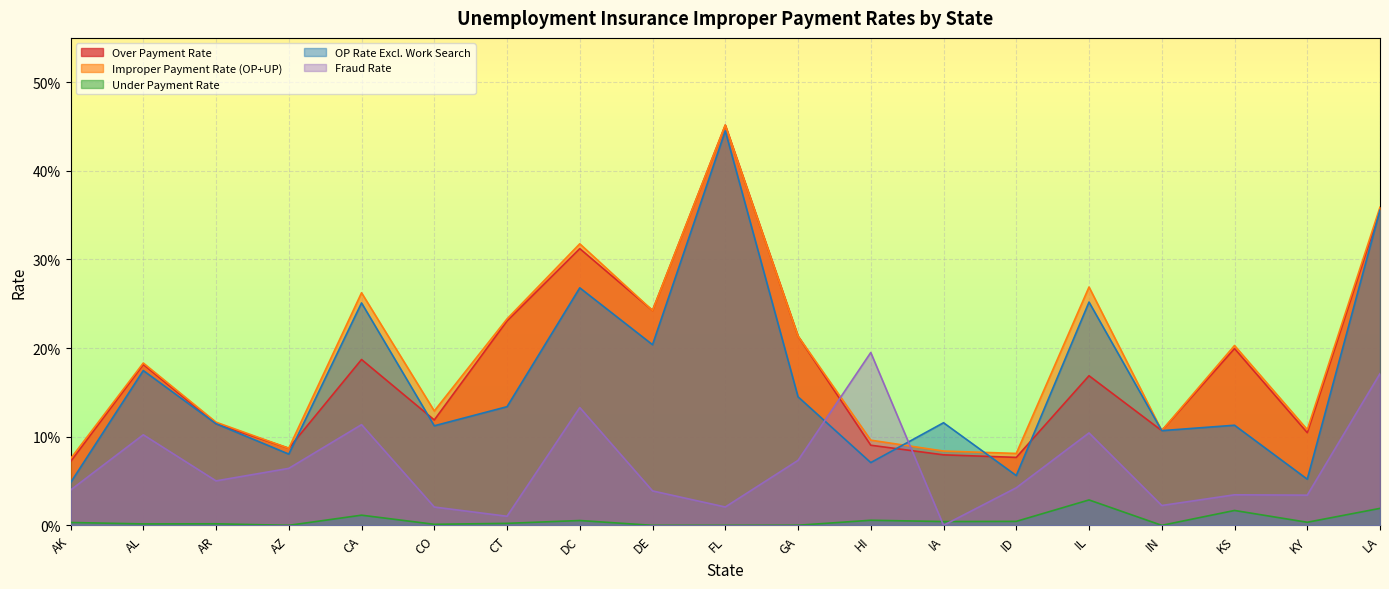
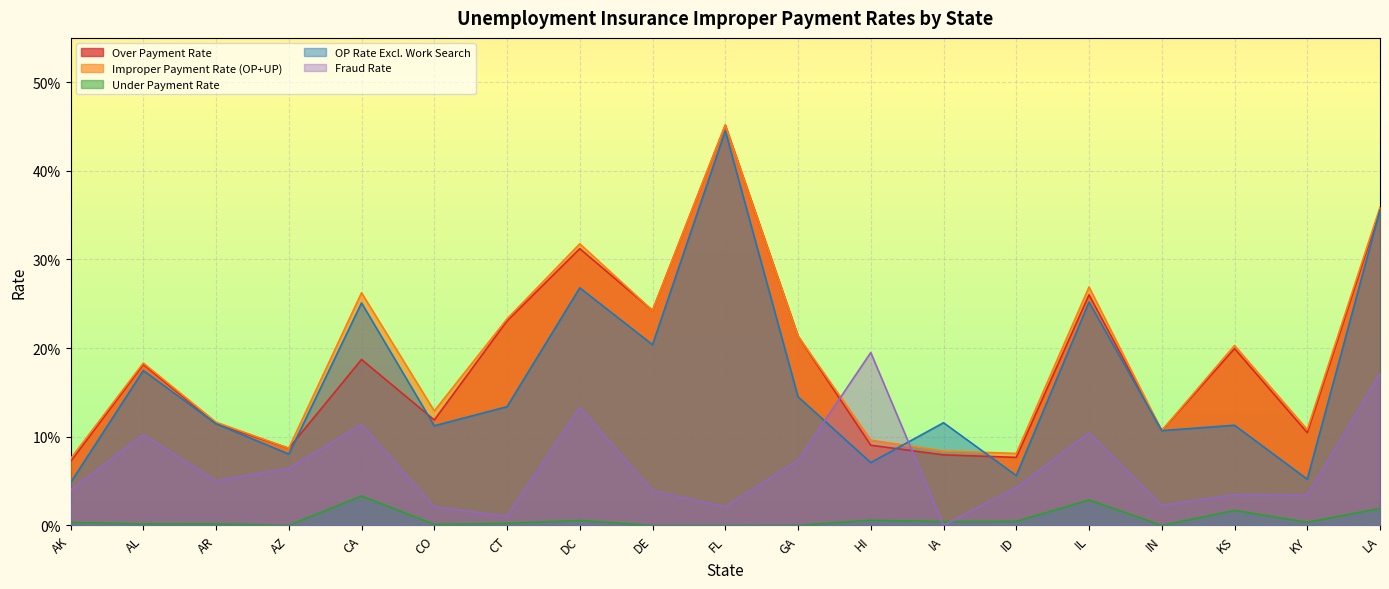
  {
    "Over Payment Rate": {
      "AK": "7%",
      "CA": "19%",
      "CO": "12%",
      "DC": "31%",
      "HI": "9%",
      "IA": "8%",
      "ID": "8%",
-     "IL": "17%",
+     "IL": "26%",
      "KS": "20%",
      "KY": "10%"
    },
    "Improper Payment Rate (OP+UP)": {
      "AK": "8%",
      "CA": "26%",
      "CO": "13%",
      "DC": "32%",
      "HI": "10%",
      "IA": "8%",
      "ID": "8%",
      "IL": "27%",
      "KS": "20%",
      "KY": "11%",
      "LA": "36%"
    },
    "Under Payment Rate": {
      "AK": "0%",
      "AL": "0%",
      "AR": "0%",
      "AZ": "0%",
-     "CA": "1%",
+     "CA": "3%",
      "CO": "0%",
      "CT": "0%",
      "DC": "1%",
      "DE": "0%",
      "FL": "0%",
      "GA": "0%",
      "HI": "1%",
      "IA": "0%",
      "ID": "0%",
      "IL": "3%",
      "IN": "0%",
      "KS": "2%",
      "KY": "0%",
      "LA": "2%"
    },
    "OP Rate Excl. Work Search": {
      "AK": "5%",
      "AL": "17%",
      "AZ": "8%",
      "CA": "25%",
      "CO": "11%",
      "CT": "13%",
      "DC": "27%",
      "DE": "20%",
      "FL": "45%",
      "GA": "15%",
      "HI": "7%",
      "IA": "12%",
      "ID": "6%",
      "IL": "25%",
      "KS": "11%",
      "KY": "5%"
    },
    "Fraud Rate": {
      "AK": "4%",
      "AL": "10%",
      "AR": "5%",
      "AZ": "6%",
      "CA": "11%",
      "CO": "2%",
      "CT": "1%",
      "DC": "13%",
      "DE": "4%",
      "FL": "2%",
      "GA": "7%",
      "HI": "20%",
      "IA": "0%",
      "ID": "4%",
      "IL": "10%",
      "IN": "2%",
      "KS": "3%",
      "KY": "3%",
      "LA": "17%"
    }
  }
